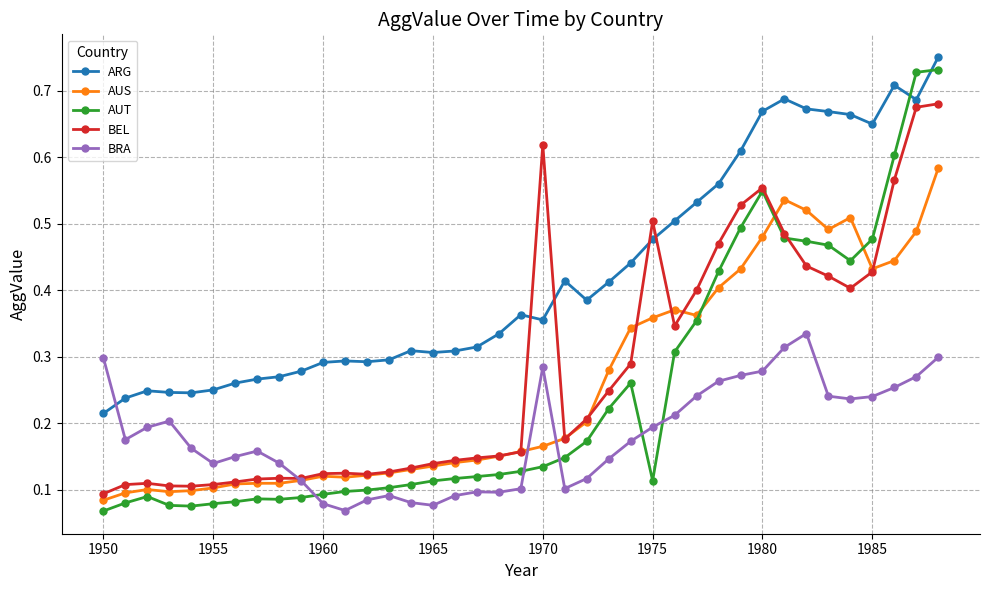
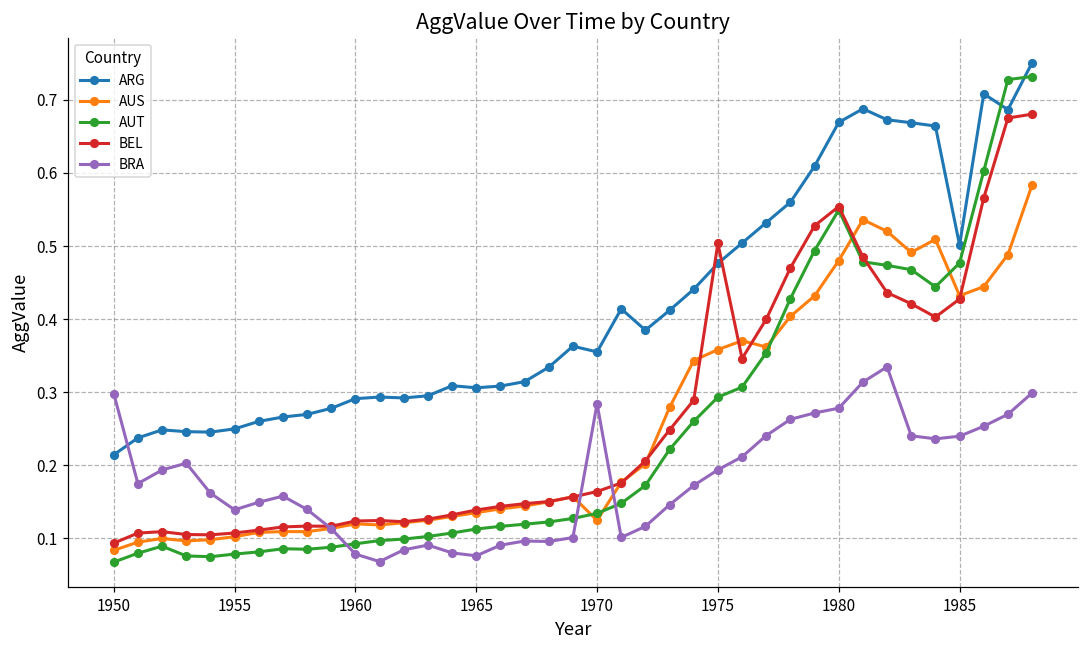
  {
    "ARG": {
      "1950": 0.21,
      "1955": 0.25,
      "1960": 0.29,
      "1965": 0.31,
      "1970": 0.36,
      "1975": 0.48,
      "1980": 0.67,
-     "1985": 0.65
+     "1985": 0.50
    },
    "AUS": {
      "1950": 0.08,
      "1955": 0.10,
      "1960": 0.12,
-     "1970": 0.17,
+     "1970": 0.12,
      "1975": 0.36,
      "1980": 0.48,
      "1985": 0.43
    },
    "AUT": {
      "1950": 0.07,
      "1955": 0.08,
      "1960": 0.09,
      "1965": 0.11,
      "1970": 0.13,
-     "1975": 0.11,
+     "1975": 0.29,
      "1980": 0.55,
      "1985": 0.48
    },
    "BEL": {
      "1950": 0.09,
      "1955": 0.11,
      "1960": 0.12,
-     "1970": 0.62,
+     "1970": 0.16,
      "1975": 0.50,
      "1980": 0.55,
      "1985": 0.43
    },
    "BRA": {
      "1950": 0.30,
      "1955": 0.14,
      "1960": 0.08,
      "1965": 0.08,
      "1970": 0.28,
      "1975": 0.19,
      "1980": 0.28,
      "1985": 0.24
    }
  }
